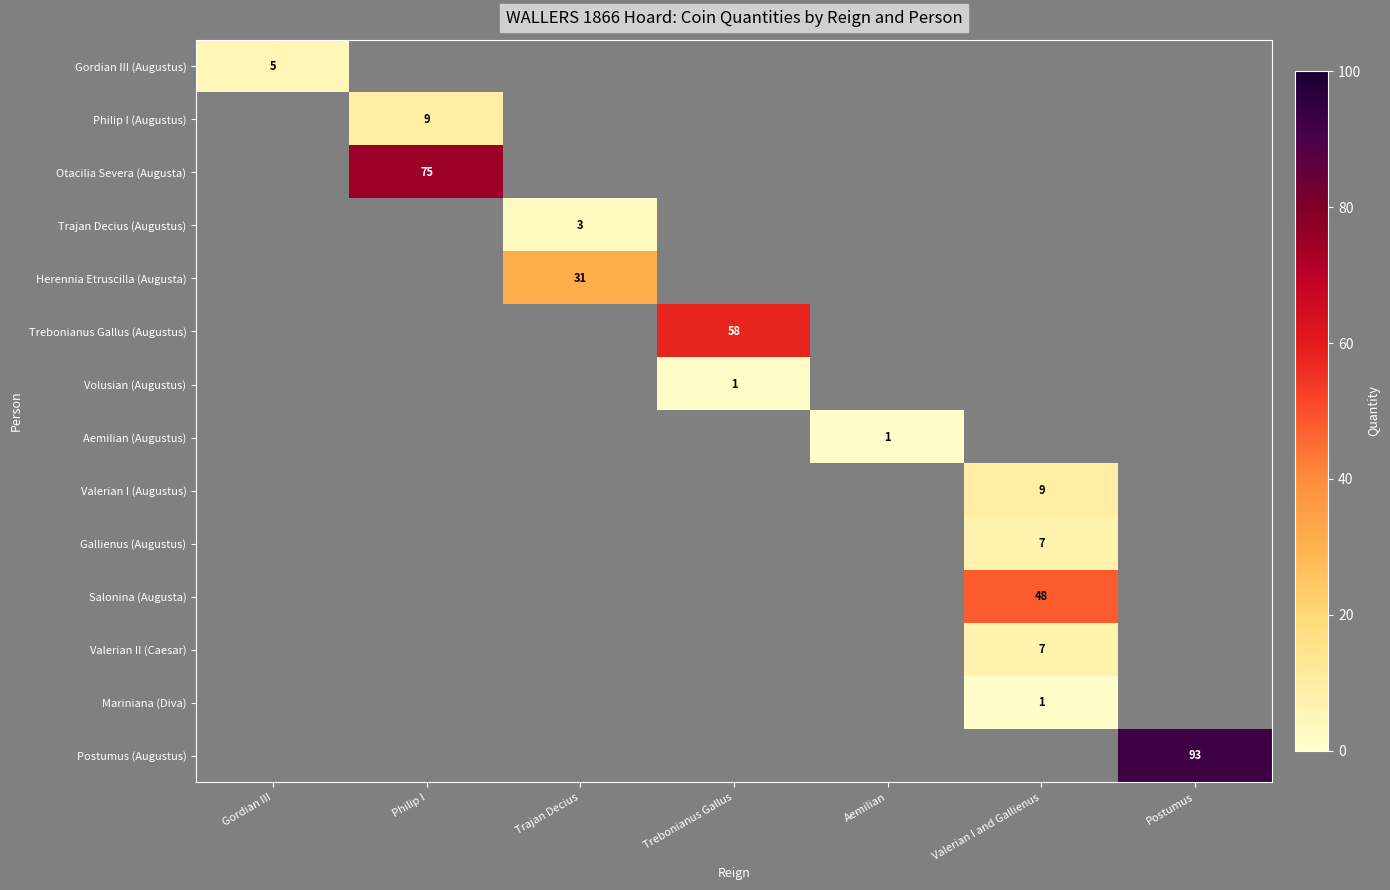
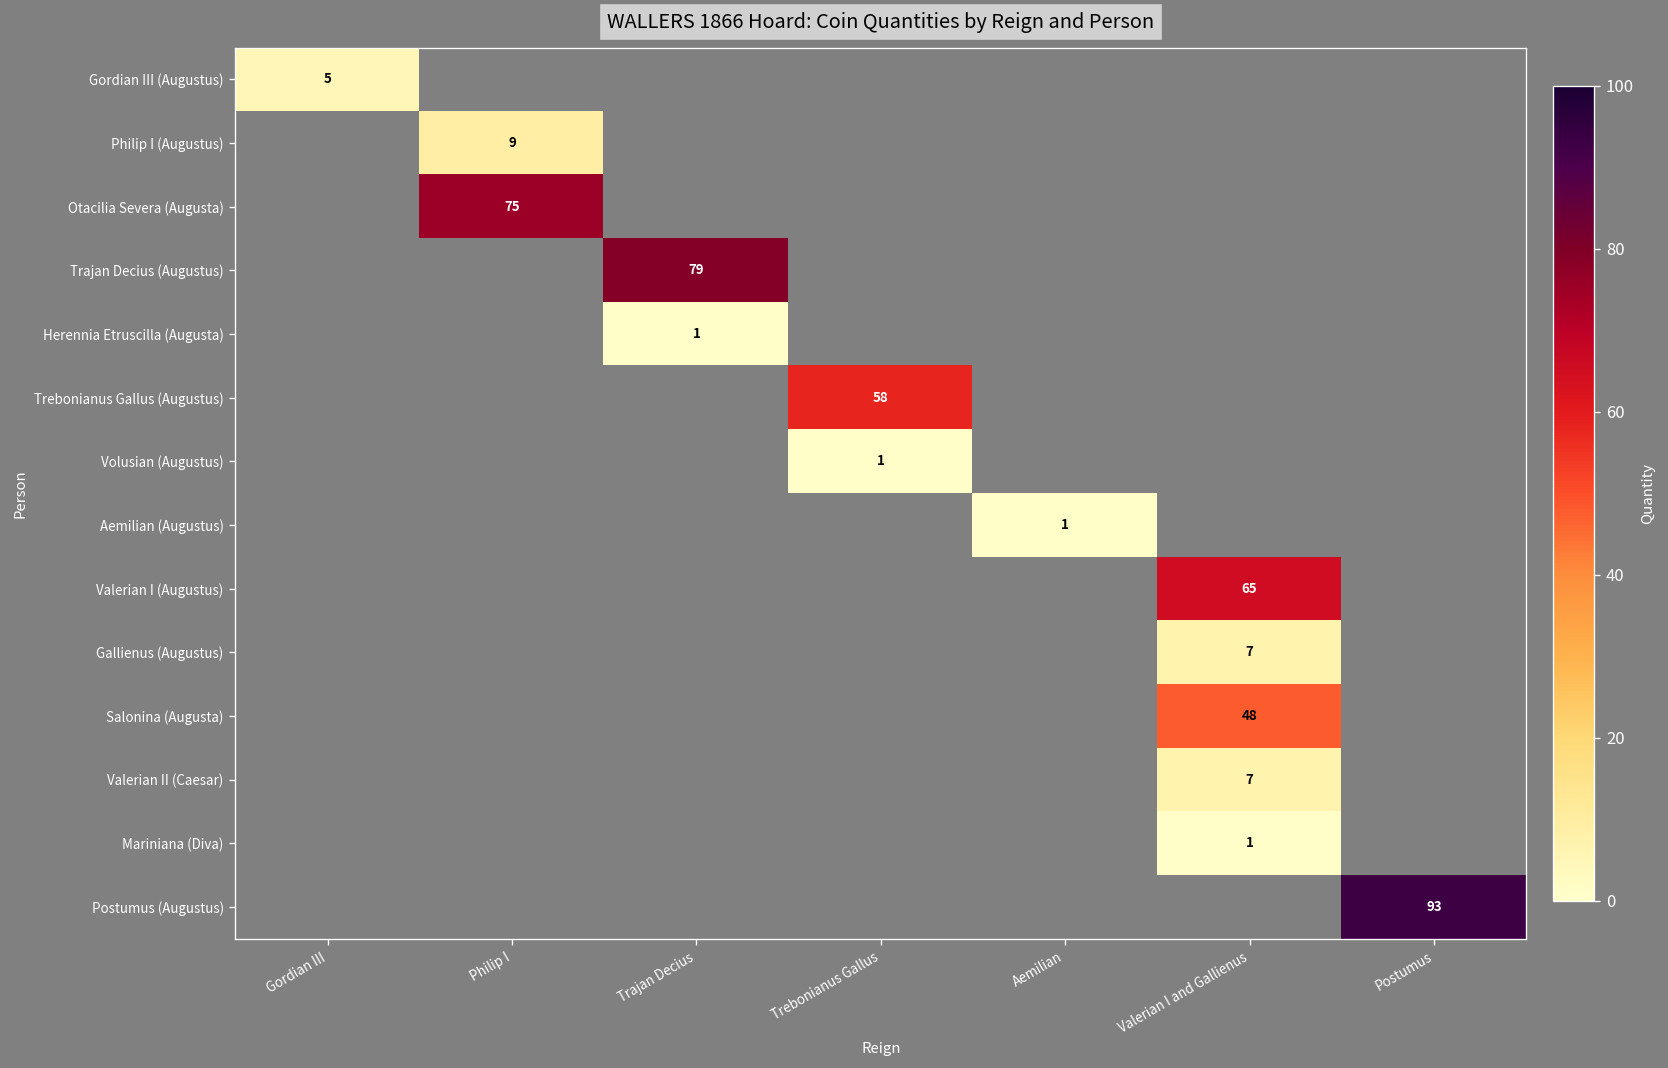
  {
    "Gordian III (Augustus)": {
      "Gordian III": 5
    },
    "Philip I (Augustus)": {
      "Philip I": 9
    },
    "Otacilia Severa (Augusta)": {
      "Philip I": 75
    },
    "Trajan Decius (Augustus)": {
-     "Trajan Decius": 3
+     "Trajan Decius": 79
    },
    "Herennia Etruscilla (Augusta)": {
-     "Trajan Decius": 31
+     "Trajan Decius": 1
    },
    "Trebonianus Gallus (Augustus)": {
      "Trebonianus Gallus": 58
    },
    "Volusian (Augustus)": {
      "Trebonianus Gallus": 1
    },
    "Aemilian (Augustus)": {
      "Aemilian": 1
    },
    "Valerian I (Augustus)": {
-     "Valerian I and Gallienus": 9
+     "Valerian I and Gallienus": 65
    },
    "Gallienus (Augustus)": {
      "Valerian I and Gallienus": 7
    },
    "Salonina (Augusta)": {
      "Valerian I and Gallienus": 48
    },
    "Valerian II (Caesar)": {
      "Valerian I and Gallienus": 7
    },
    "Mariniana (Diva)": {
      "Valerian I and Gallienus": 1
    },
    "Postumus (Augustus)": {
      "Postumus": 93
    }
  }
